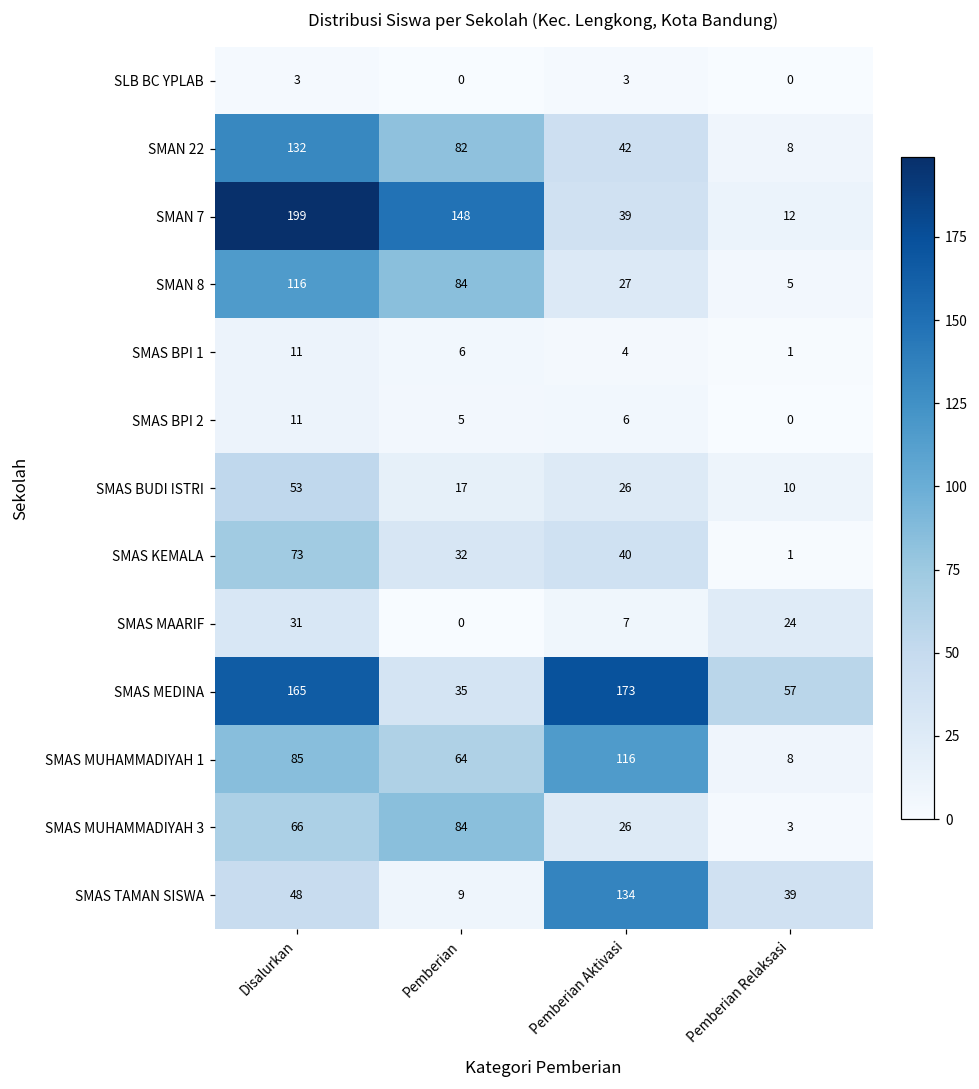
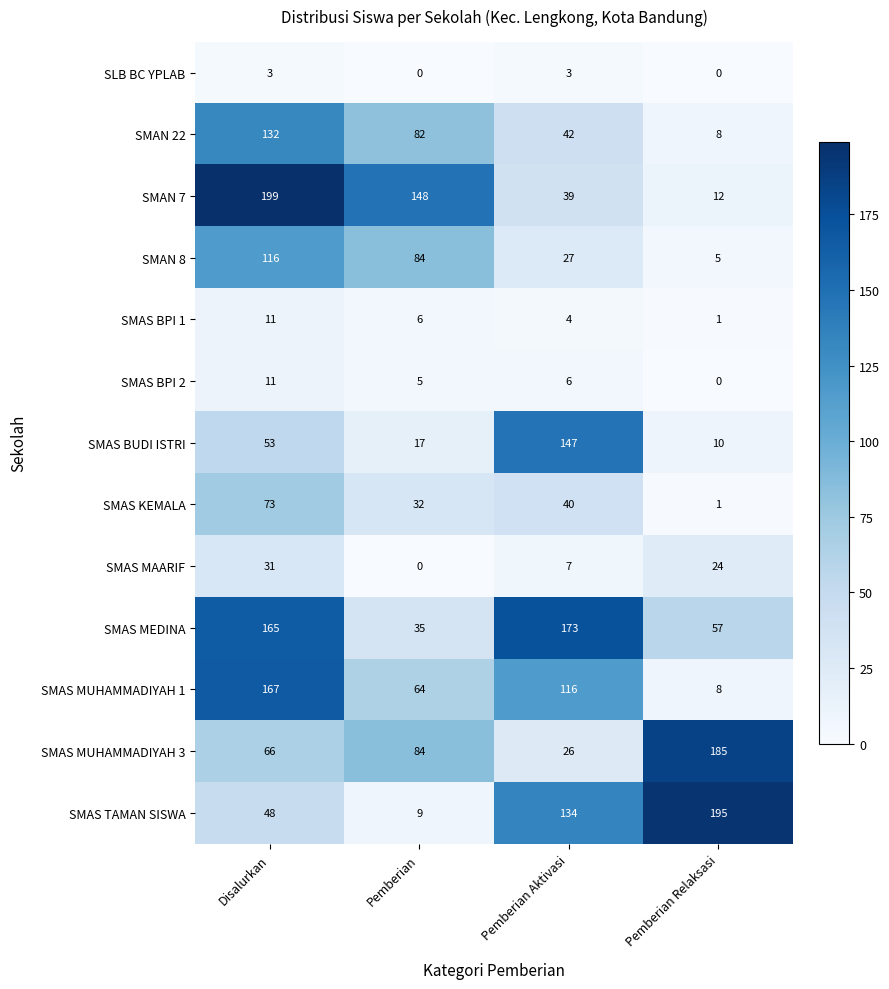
  {
    "SLB BC YPLAB": {
      "Disalurkan": 3,
      "Pemberian": 0,
      "Pemberian Aktivasi": 3,
      "Pemberian Relaksasi": 0
    },
    "SMAN 22": {
      "Disalurkan": 132,
      "Pemberian": 82,
      "Pemberian Aktivasi": 42,
      "Pemberian Relaksasi": 8
    },
    "SMAN 7": {
      "Disalurkan": 199,
      "Pemberian": 148,
      "Pemberian Aktivasi": 39,
      "Pemberian Relaksasi": 12
    },
    "SMAN 8": {
      "Disalurkan": 116,
      "Pemberian": 84,
      "Pemberian Aktivasi": 27,
      "Pemberian Relaksasi": 5
    },
    "SMAS BPI 1": {
      "Disalurkan": 11,
      "Pemberian": 6,
      "Pemberian Aktivasi": 4,
      "Pemberian Relaksasi": 1
    },
    "SMAS BPI 2": {
      "Disalurkan": 11,
      "Pemberian": 5,
      "Pemberian Aktivasi": 6,
      "Pemberian Relaksasi": 0
    },
    "SMAS BUDI ISTRI": {
      "Disalurkan": 53,
      "Pemberian": 17,
-     "Pemberian Aktivasi": 26,
+     "Pemberian Aktivasi": 147,
      "Pemberian Relaksasi": 10
    },
    "SMAS KEMALA": {
      "Disalurkan": 73,
      "Pemberian": 32,
      "Pemberian Aktivasi": 40,
      "Pemberian Relaksasi": 1
    },
    "SMAS MAARIF": {
      "Disalurkan": 31,
      "Pemberian": 0,
      "Pemberian Aktivasi": 7,
      "Pemberian Relaksasi": 24
    },
    "SMAS MEDINA": {
      "Disalurkan": 165,
      "Pemberian": 35,
      "Pemberian Aktivasi": 173,
      "Pemberian Relaksasi": 57
    },
    "SMAS MUHAMMADIYAH 1": {
-     "Disalurkan": 85,
+     "Disalurkan": 167,
      "Pemberian": 64,
      "Pemberian Aktivasi": 116,
      "Pemberian Relaksasi": 8
    },
    "SMAS MUHAMMADIYAH 3": {
      "Disalurkan": 66,
      "Pemberian": 84,
      "Pemberian Aktivasi": 26,
-     "Pemberian Relaksasi": 3
+     "Pemberian Relaksasi": 185
    },
    "SMAS TAMAN SISWA": {
      "Disalurkan": 48,
      "Pemberian": 9,
      "Pemberian Aktivasi": 134,
-     "Pemberian Relaksasi": 39
+     "Pemberian Relaksasi": 195
    }
  }
